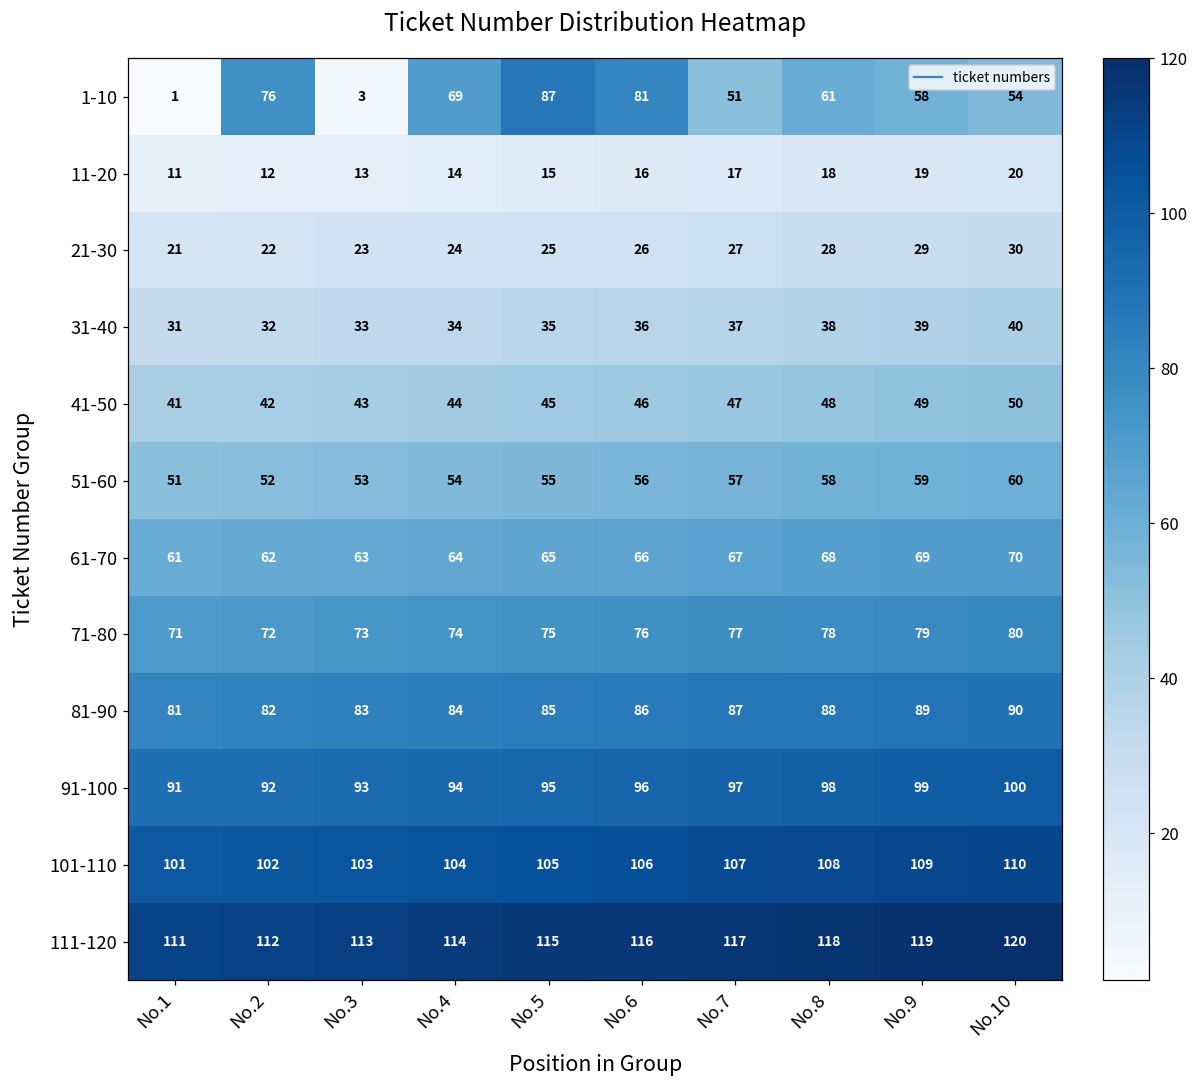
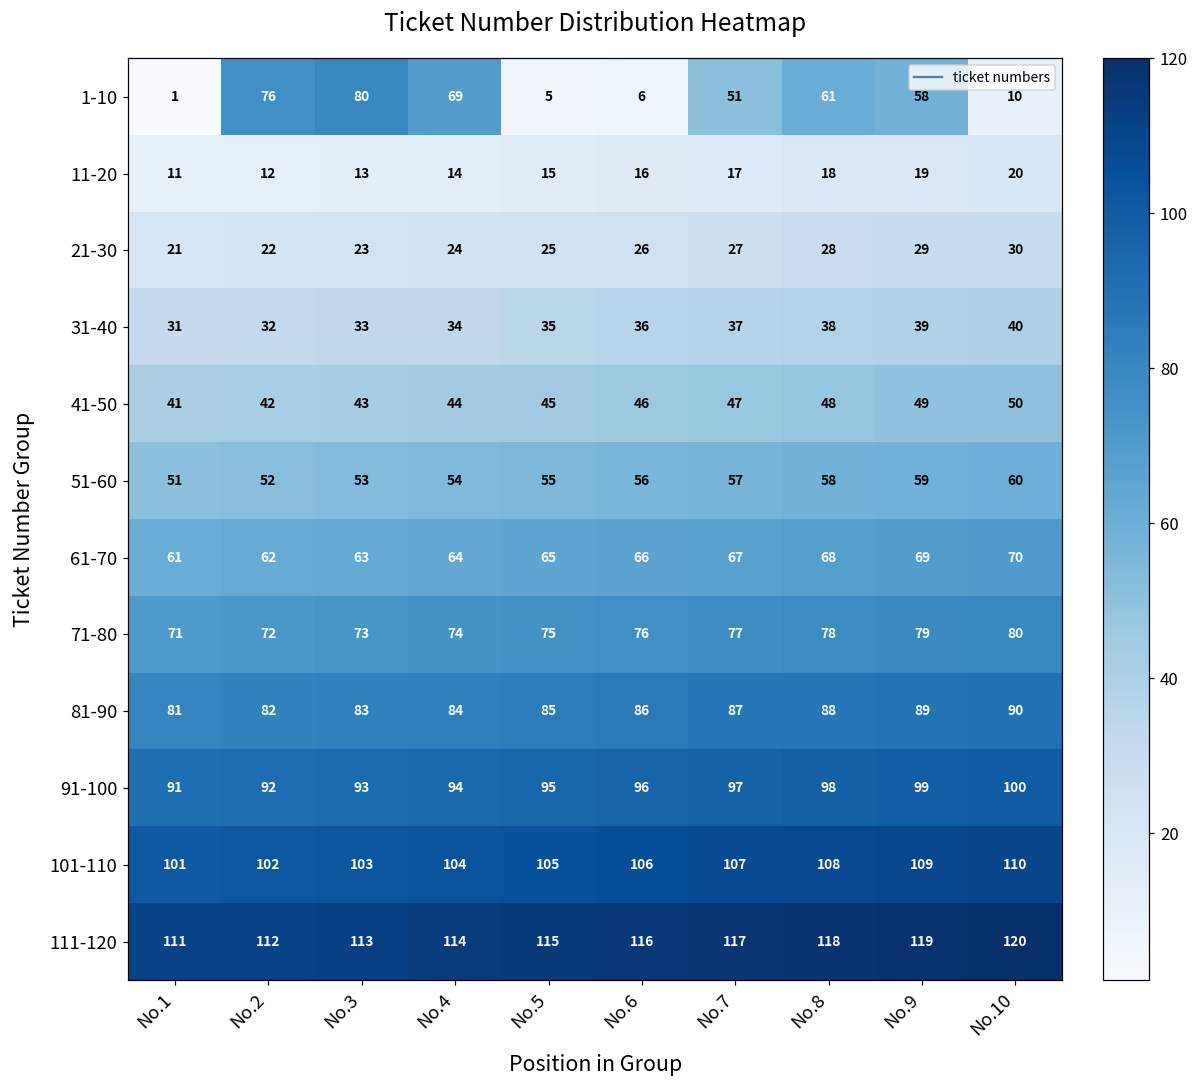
  {
    "1-10": {
      "No.1": 1,
      "No.2": 76,
-     "No.3": 3,
+     "No.3": 80,
      "No.4": 69,
-     "No.5": 87,
-     "No.6": 81,
+     "No.5": 5,
+     "No.6": 6,
      "No.7": 51,
      "No.8": 61,
-     "No.10": 54
+     "No.10": 10
    },
    "11-20": {
      "No.1": 11,
      "No.2": 12,
      "No.3": 13,
      "No.4": 14,
      "No.5": 15,
      "No.6": 16,
      "No.7": 17,
      "No.8": 18,
      "No.9": 19,
      "No.10": 20
    },
    "21-30": {
      "No.1": 21,
      "No.2": 22,
      "No.3": 23,
      "No.4": 24,
      "No.5": 25,
      "No.6": 26,
      "No.7": 27,
      "No.8": 28,
      "No.9": 29,
      "No.10": 30
    },
    "31-40": {
      "No.1": 31,
      "No.2": 32,
      "No.3": 33,
      "No.4": 34,
      "No.5": 35,
      "No.6": 36,
      "No.7": 37,
      "No.8": 38,
      "No.9": 39,
      "No.10": 40
    },
    "41-50": {
      "No.1": 41,
      "No.2": 42,
      "No.3": 43,
      "No.4": 44,
      "No.5": 45,
      "No.6": 46,
      "No.7": 47,
      "No.8": 48,
      "No.9": 49,
      "No.10": 50
    },
    "51-60": {
      "No.1": 51,
      "No.2": 52,
      "No.3": 53,
      "No.4": 54,
      "No.5": 55,
      "No.6": 56,
      "No.7": 57,
      "No.8": 58,
      "No.9": 59,
      "No.10": 60
    },
    "61-70": {
      "No.1": 61,
      "No.2": 62,
      "No.3": 63,
      "No.4": 64,
      "No.5": 65,
      "No.6": 66,
      "No.7": 67,
      "No.8": 68,
      "No.9": 69,
      "No.10": 70
    },
    "71-80": {
      "No.1": 71,
      "No.2": 72,
      "No.3": 73,
      "No.4": 74,
      "No.5": 75,
      "No.6": 76,
      "No.7": 77,
      "No.8": 78,
      "No.9": 79,
      "No.10": 80
    },
    "81-90": {
      "No.1": 81,
      "No.2": 82,
      "No.3": 83,
      "No.4": 84,
      "No.5": 85,
      "No.6": 86,
      "No.7": 87,
      "No.8": 88,
      "No.9": 89,
      "No.10": 90
    },
    "91-100": {
      "No.1": 91,
      "No.2": 92,
      "No.3": 93,
      "No.4": 94,
      "No.5": 95,
      "No.6": 96,
      "No.7": 97,
      "No.8": 98,
      "No.9": 99,
      "No.10": 100
    },
    "101-110": {
      "No.1": 101,
      "No.2": 102,
      "No.3": 103,
      "No.4": 104,
      "No.5": 105,
      "No.6": 106,
      "No.7": 107,
      "No.8": 108,
      "No.9": 109,
      "No.10": 110
    },
    "111-120": {
      "No.1": 111,
      "No.2": 112,
      "No.3": 113,
      "No.4": 114,
      "No.5": 115,
      "No.6": 116,
      "No.7": 117,
      "No.8": 118,
      "No.9": 119,
      "No.10": 120
    }
  }
